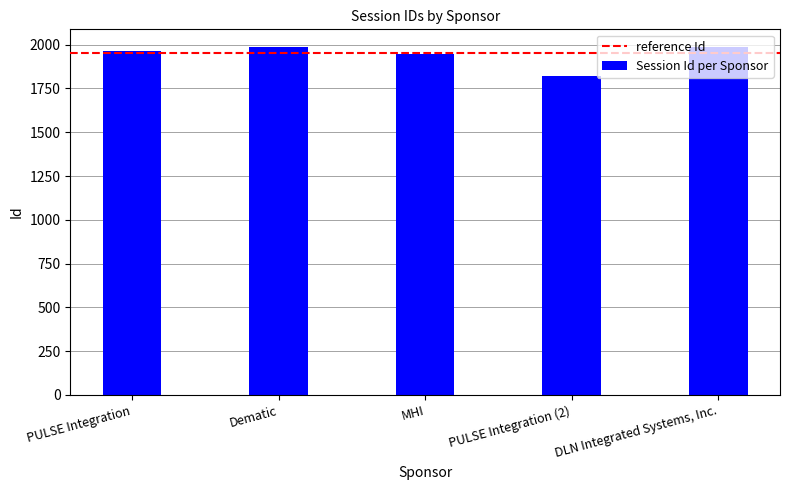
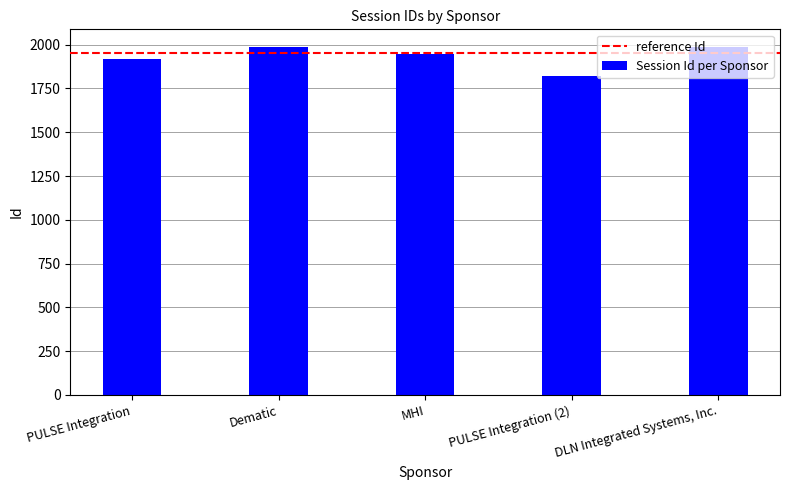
  {
-   "PULSE Integration": 1970,
+   "PULSE Integration": 1920,
    "Dematic": 1990,
    "MHI": 1950,
    "PULSE Integration (2)": 1820
  }
